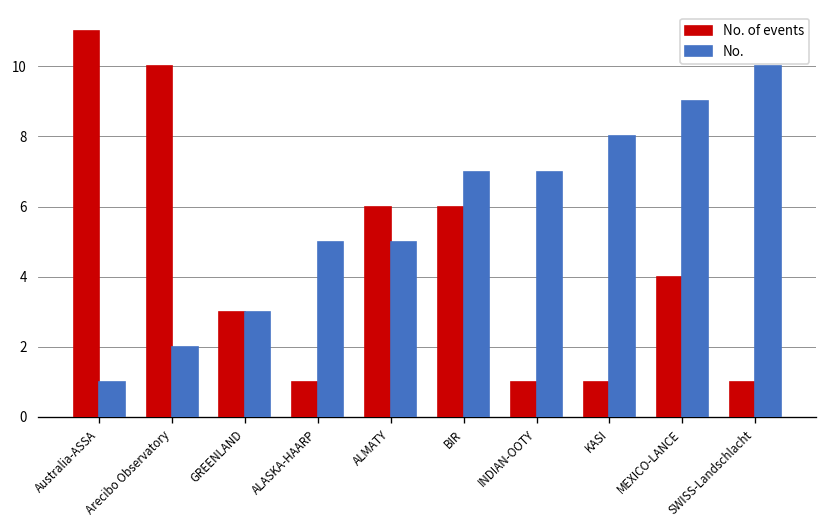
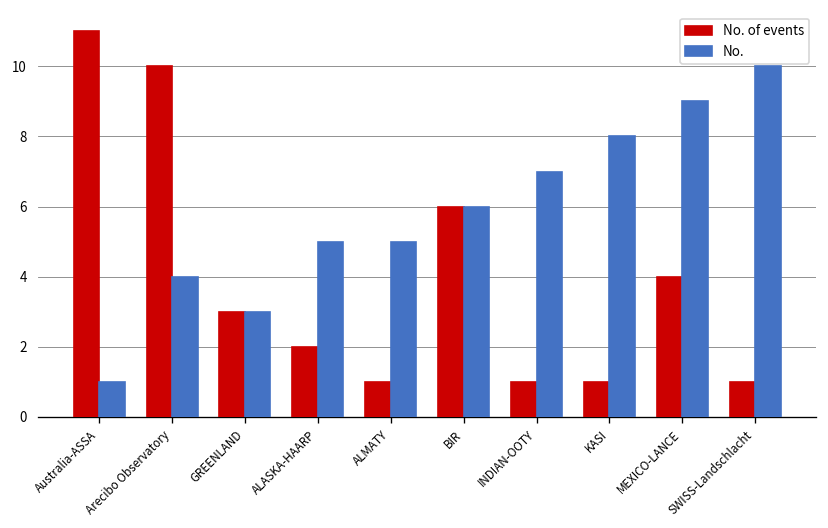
  {
    "No. of events": {
      "Australia-ASSA": 11,
      "Arecibo Observatory": 10,
      "GREENLAND": 3,
-     "ALASKA-HAARP": 1,
-     "ALMATY": 6,
+     "ALASKA-HAARP": 2,
+     "ALMATY": 1,
      "BIR": 6,
      "INDIAN-OOTY": 1,
      "KASI": 1,
      "MEXICO-LANCE": 4,
      "SWISS-Landschlacht": 1
    },
    "No.": {
      "Australia-ASSA": 1,
-     "Arecibo Observatory": 2,
+     "Arecibo Observatory": 4,
      "GREENLAND": 3,
      "ALASKA-HAARP": 5,
      "ALMATY": 5,
-     "BIR": 7,
+     "BIR": 6,
      "INDIAN-OOTY": 7,
      "KASI": 8,
      "MEXICO-LANCE": 9,
      "SWISS-Landschlacht": 10
    }
  }
